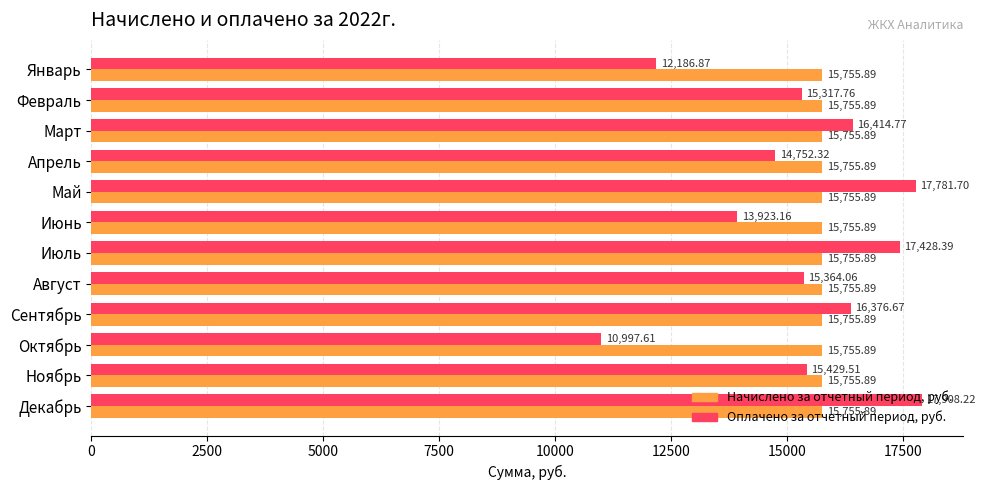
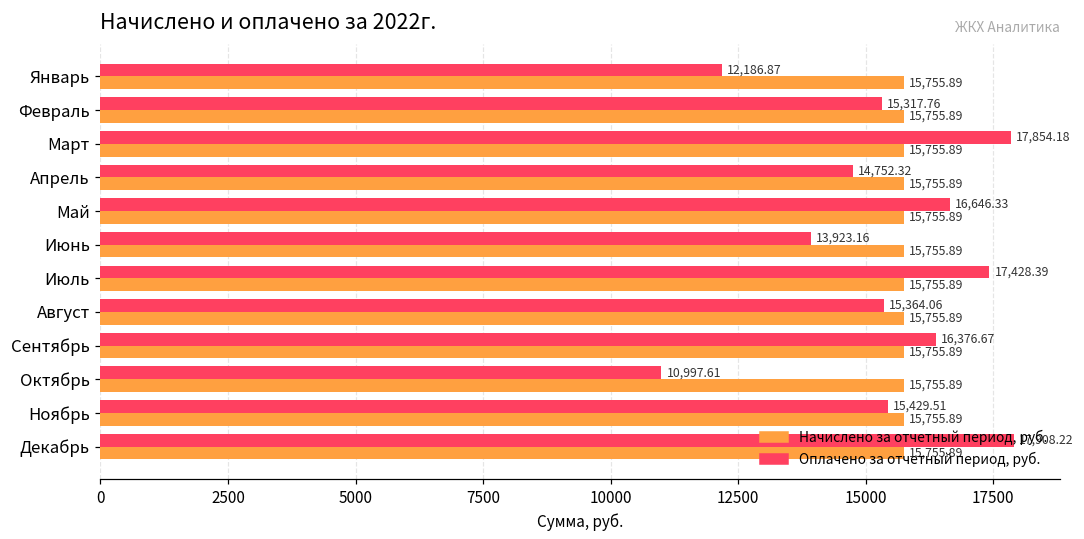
  {
    "Начислено за отчетный период, руб.": {
      "Январь": "15,755.89",
      "Февраль": "15,755.89",
      "Март": "15,755.89",
      "Апрель": "15,755.89",
      "Май": "15,755.89",
      "Июнь": "15,755.89",
      "Июль": "15,755.89",
      "Август": "15,755.89",
      "Сентябрь": "15,755.89",
      "Октябрь": "15,755.89",
      "Ноябрь": "15,755.89",
      "Декабрь": "15,755.89"
    },
    "Оплачено за отчетный период, руб.": {
      "Январь": "12,186.87",
      "Февраль": "15,317.76",
-     "Март": "16,414.77",
+     "Март": "17,854.18",
      "Апрель": "14,752.32",
-     "Май": "17,781.70",
+     "Май": "16,646.33",
      "Июнь": "13,923.16",
      "Июль": "17,428.39",
      "Август": "15,364.06",
      "Сентябрь": "16,376.67",
      "Октябрь": "10,997.61",
      "Ноябрь": "15,429.51",
      "Декабрь": "17,908.22"
    }
  }
